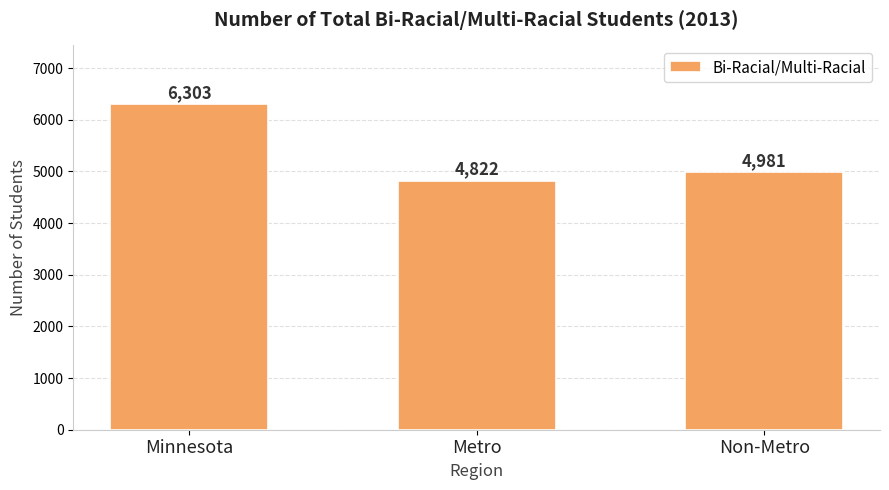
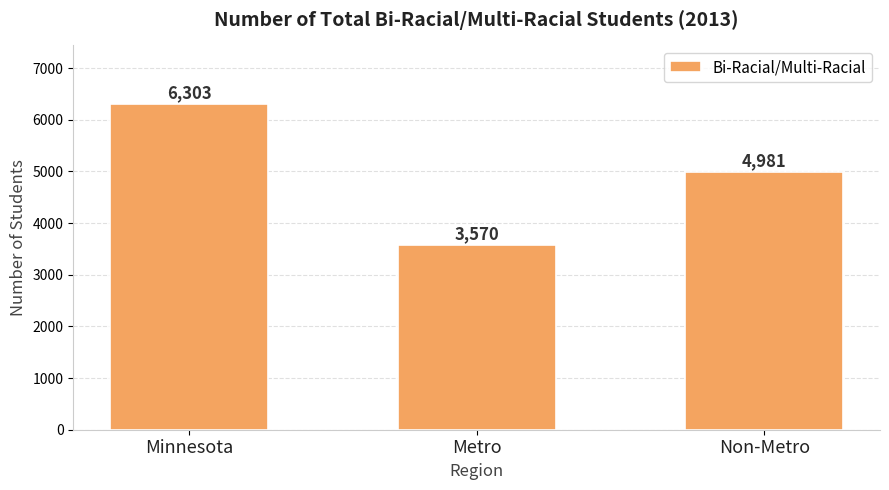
  {
    "Minnesota": "6,303",
-   "Metro": "4,822",
+   "Metro": "3,570",
    "Non-Metro": "4,981"
  }
